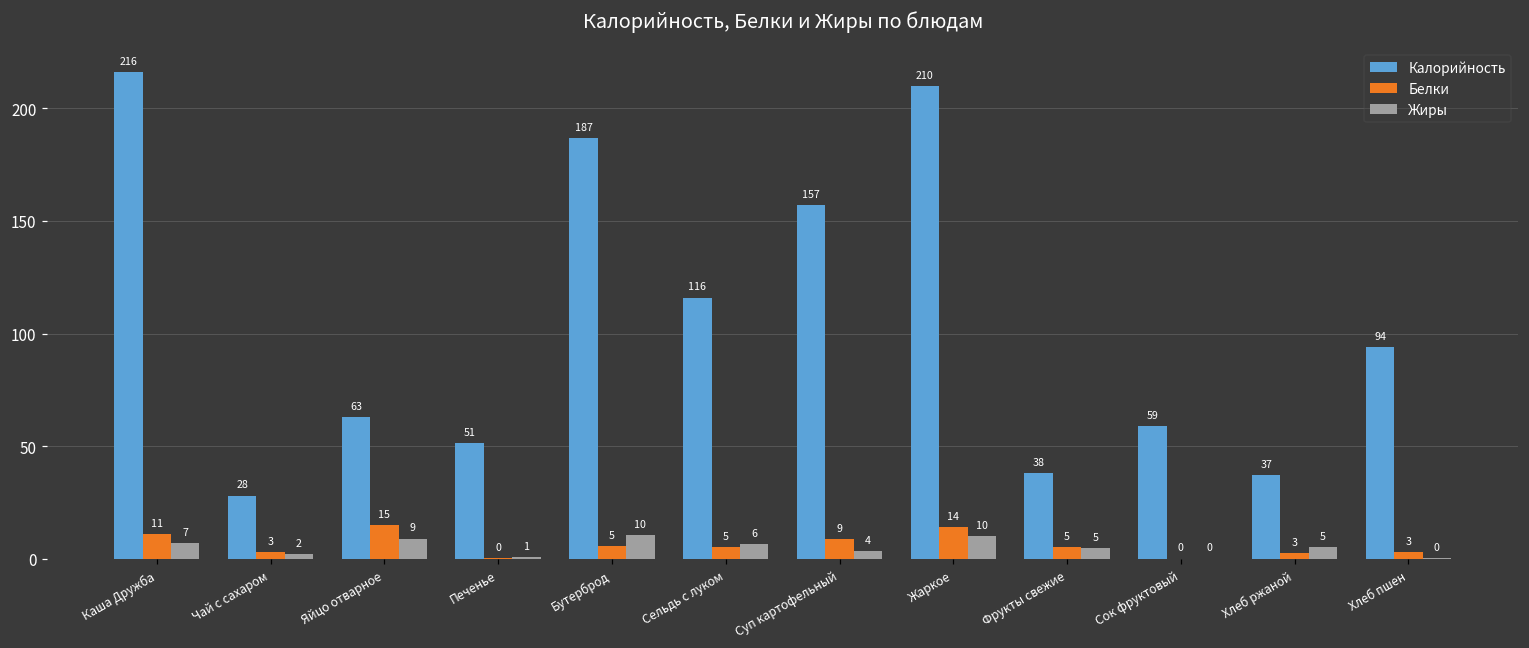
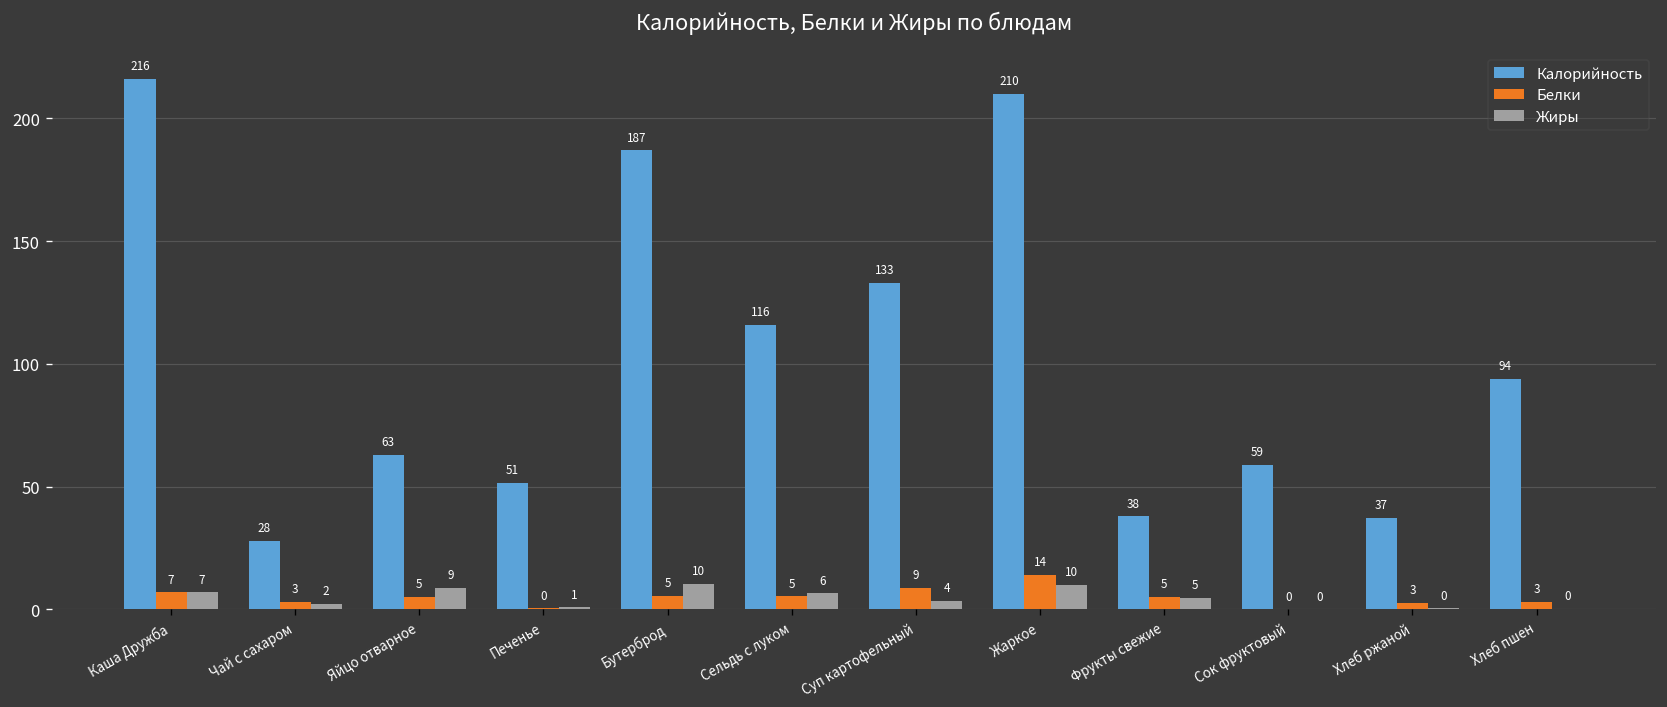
  {
    "Калорийность": {
      "Каша Дружба": 216,
      "Чай с сахаром": 28,
      "Яйцо отварное": 63,
      "Печенье": 51,
      "Бутерброд": 187,
      "Сельдь с луком": 116,
-     "Суп картофельный": 157,
+     "Суп картофельный": 133,
      "Жаркое": 210,
      "Фрукты свежие": 38,
      "Сок фруктовый": 59,
      "Хлеб ржаной": 37,
      "Хлеб пшен": 94
    },
    "Белки": {
-     "Каша Дружба": 11,
+     "Каша Дружба": 7,
      "Чай с сахаром": 3,
-     "Яйцо отварное": 15,
+     "Яйцо отварное": 5,
      "Печенье": 0,
      "Бутерброд": 5,
      "Сельдь с луком": 5,
      "Суп картофельный": 9,
      "Жаркое": 14,
      "Фрукты свежие": 5,
      "Сок фруктовый": 0,
      "Хлеб ржаной": 3,
      "Хлеб пшен": 3
    },
    "Жиры": {
      "Каша Дружба": 7,
      "Чай с сахаром": 2,
      "Яйцо отварное": 9,
      "Печенье": 1,
      "Бутерброд": 10,
      "Сельдь с луком": 6,
      "Суп картофельный": 4,
      "Жаркое": 10,
      "Фрукты свежие": 5,
      "Сок фруктовый": 0,
-     "Хлеб ржаной": 5,
+     "Хлеб ржаной": 0,
      "Хлеб пшен": 0
    }
  }
